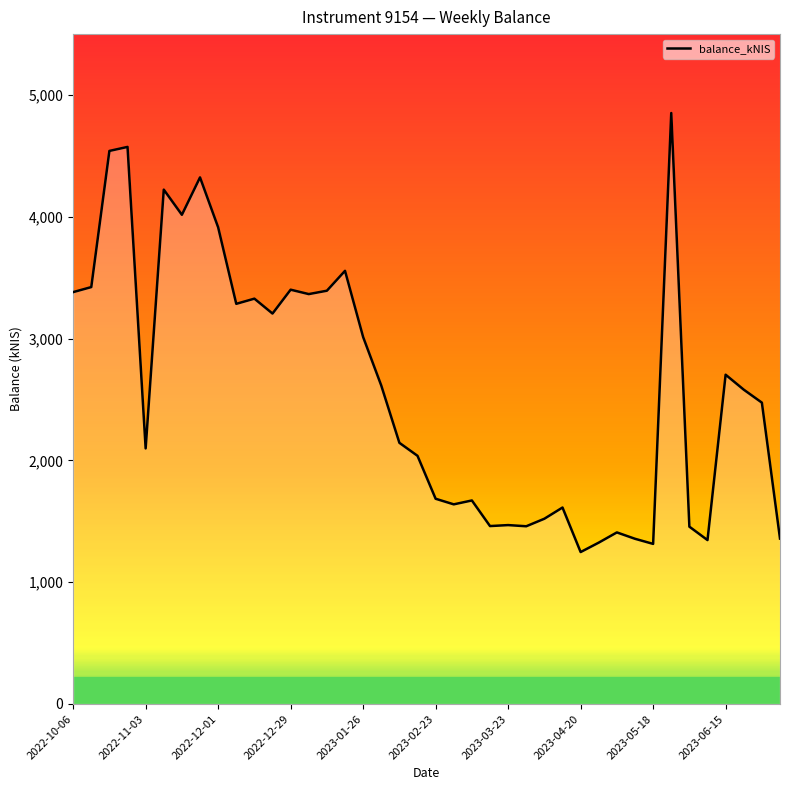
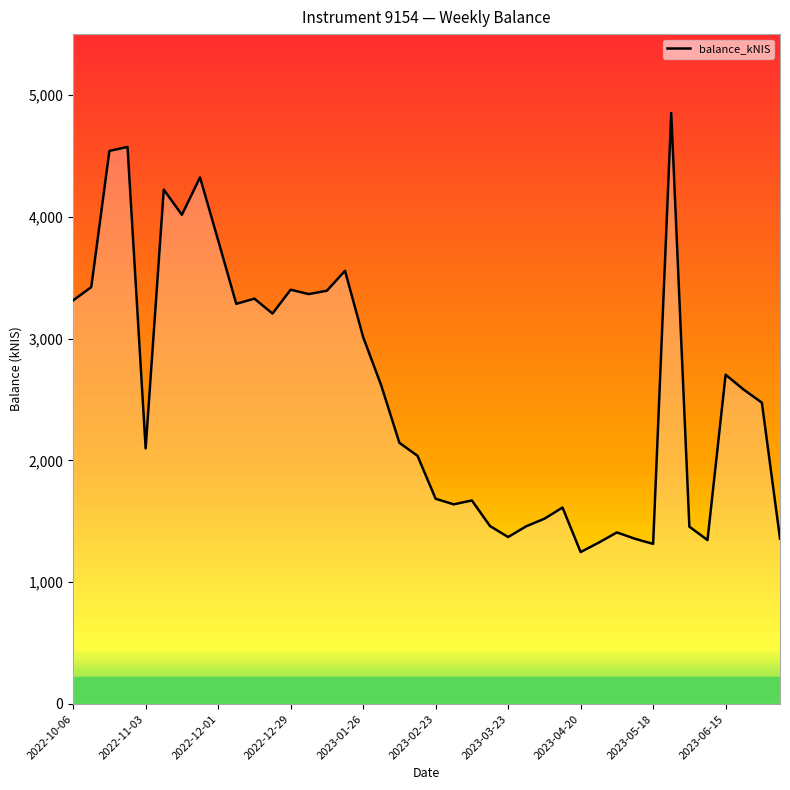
  {
-   "2022-10-06": "3,380",
+   "2022-10-06": "3,310",
    "2022-11-03": "2,100",
-   "2022-12-01": "3,910",
+   "2022-12-01": "3,810",
    "2022-12-29": "3,400",
    "2023-01-26": "3,010",
    "2023-02-23": "1,690",
-   "2023-03-23": "1,470",
+   "2023-03-23": "1,370",
    "2023-04-20": "1,250",
    "2023-05-18": "1,310",
    "2023-06-15": "2,700"
  }
